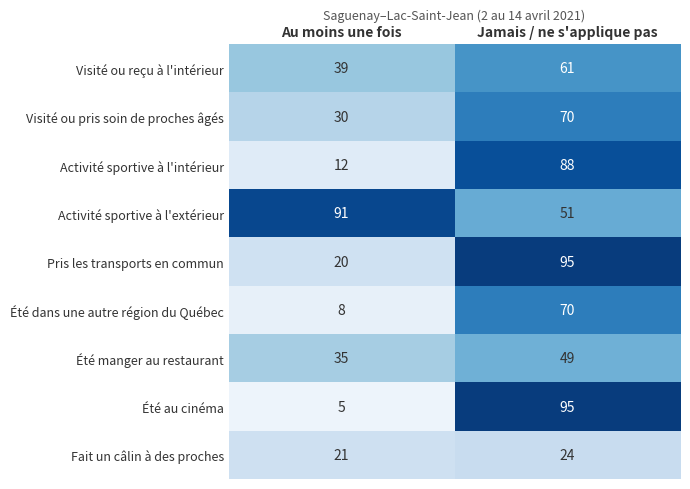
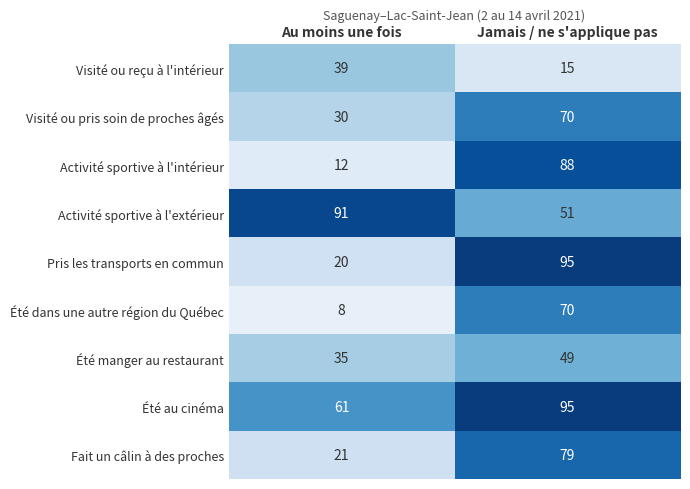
  {
    "Visité ou reçu à l'intérieur": {
      "Au moins une fois": 39,
-     "Jamais / ne s'applique pas": 61
+     "Jamais / ne s'applique pas": 15
    },
    "Visité ou pris soin de proches âgés": {
      "Au moins une fois": 30,
      "Jamais / ne s'applique pas": 70
    },
    "Activité sportive à l'intérieur": {
      "Au moins une fois": 12,
      "Jamais / ne s'applique pas": 88
    },
    "Activité sportive à l'extérieur": {
      "Au moins une fois": 91,
      "Jamais / ne s'applique pas": 51
    },
    "Pris les transports en commun": {
      "Au moins une fois": 20,
      "Jamais / ne s'applique pas": 95
    },
    "Été dans une autre région du Québec": {
      "Au moins une fois": 8,
      "Jamais / ne s'applique pas": 70
    },
    "Été manger au restaurant": {
      "Au moins une fois": 35,
      "Jamais / ne s'applique pas": 49
    },
    "Été au cinéma": {
-     "Au moins une fois": 5,
+     "Au moins une fois": 61,
      "Jamais / ne s'applique pas": 95
    },
    "Fait un câlin à des proches": {
      "Au moins une fois": 21,
-     "Jamais / ne s'applique pas": 24
+     "Jamais / ne s'applique pas": 79
    }
  }
